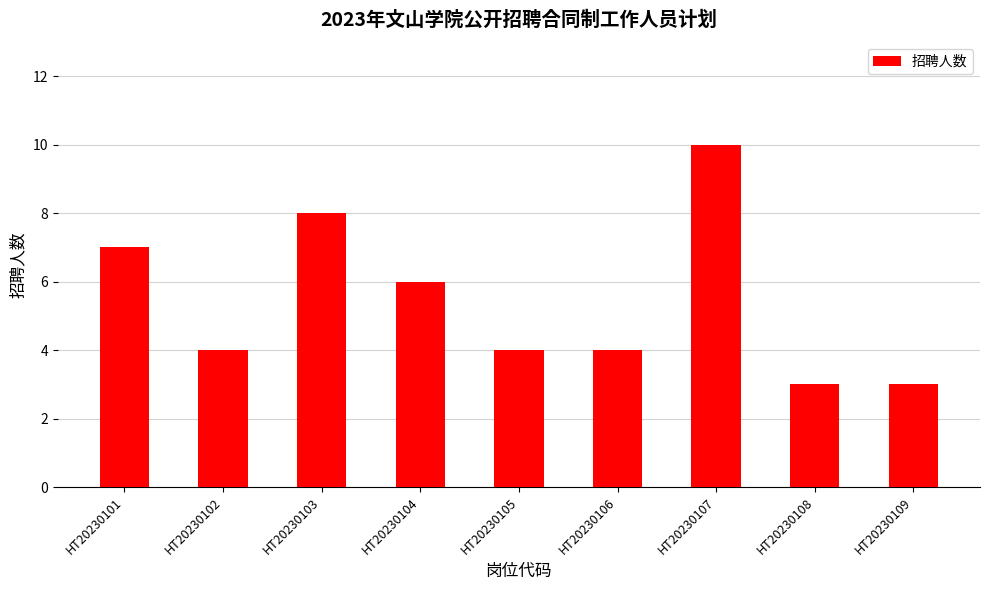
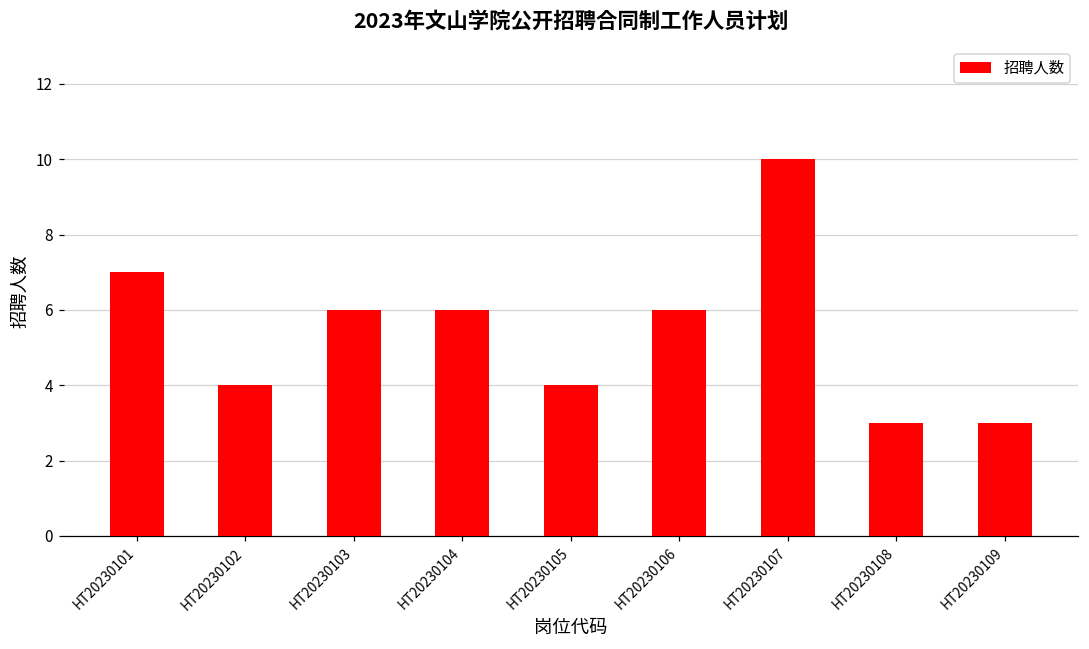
  {
    "HT20230101": 7,
    "HT20230102": 4,
-   "HT20230103": 8,
+   "HT20230103": 6,
    "HT20230104": 6,
    "HT20230105": 4,
-   "HT20230106": 4,
+   "HT20230106": 6,
    "HT20230107": 10,
    "HT20230108": 3,
    "HT20230109": 3
  }
